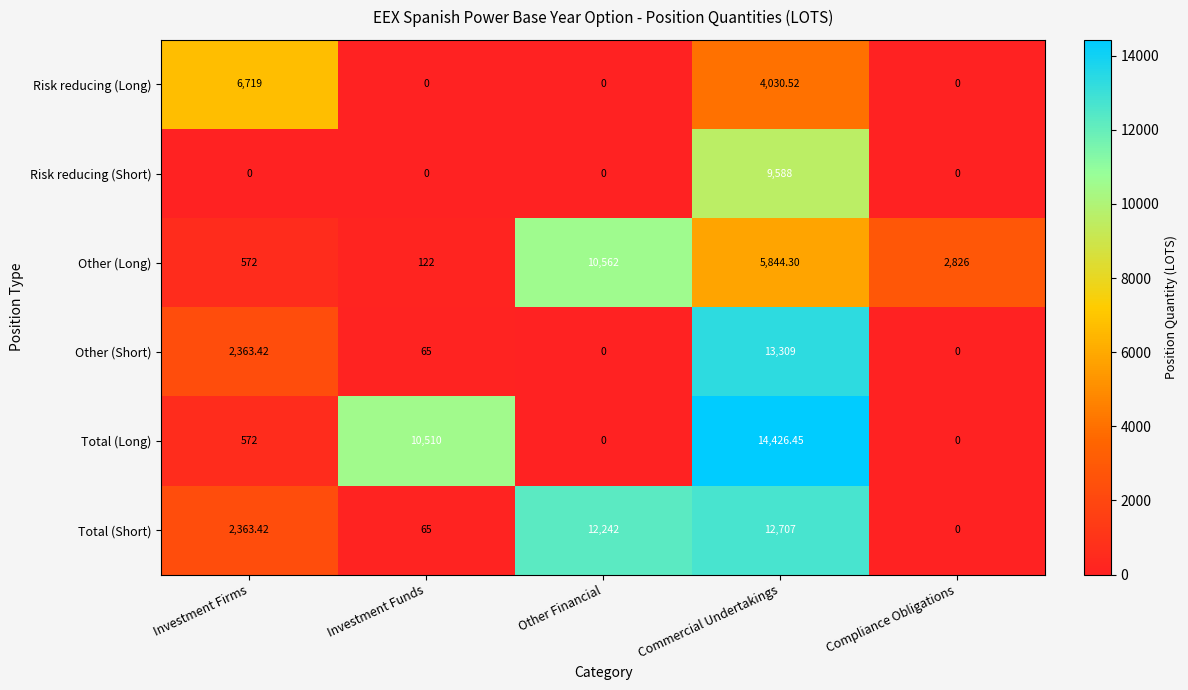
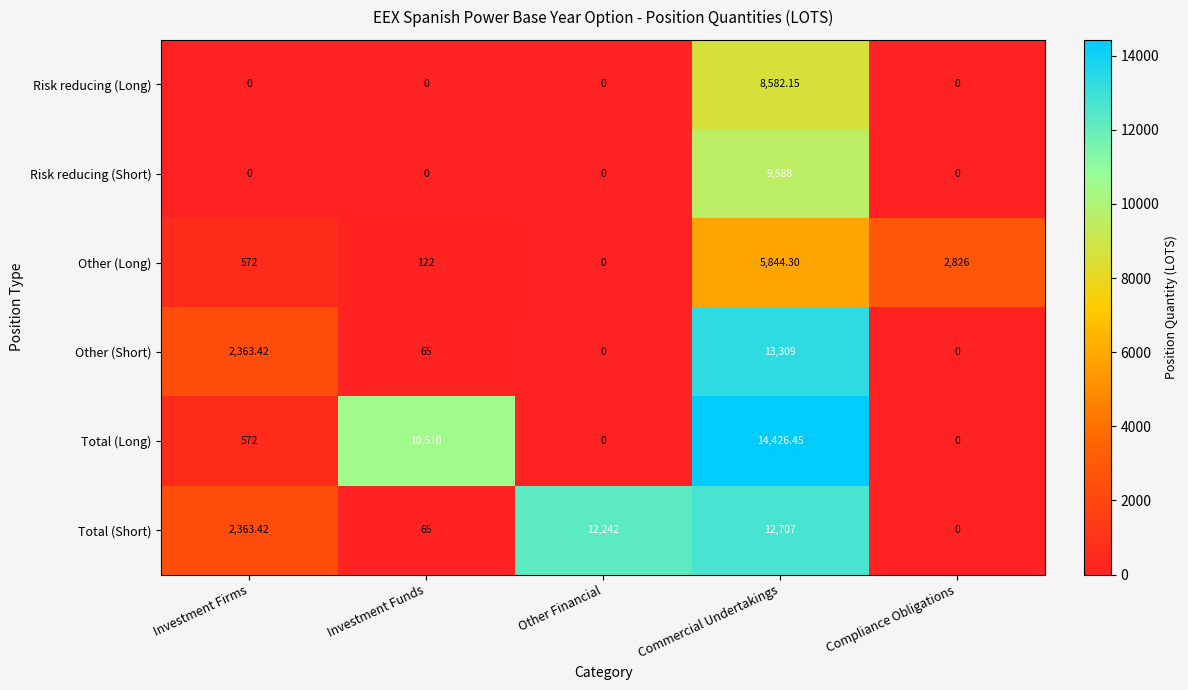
  {
    "Risk reducing (Long)": {
-     "Investment Firms": "6,719",
+     "Investment Firms": "0",
      "Investment Funds": "0",
      "Other Financial": "0",
-     "Commercial Undertakings": "4,030.52",
+     "Commercial Undertakings": "8,582.15",
      "Compliance Obligations": "0"
    },
    "Risk reducing (Short)": {
      "Investment Firms": "0",
      "Investment Funds": "0",
      "Other Financial": "0",
      "Commercial Undertakings": "9,588",
      "Compliance Obligations": "0"
    },
    "Other (Long)": {
      "Investment Firms": "572",
      "Investment Funds": "122",
-     "Other Financial": "10,562",
+     "Other Financial": "0",
      "Commercial Undertakings": "5,844.30",
      "Compliance Obligations": "2,826"
    },
    "Other (Short)": {
      "Investment Firms": "2,363.42",
      "Investment Funds": "65",
      "Other Financial": "0",
      "Commercial Undertakings": "13,309",
      "Compliance Obligations": "0"
    },
    "Total (Long)": {
      "Investment Firms": "572",
      "Investment Funds": "10,510",
      "Other Financial": "0",
      "Commercial Undertakings": "14,426.45",
      "Compliance Obligations": "0"
    },
    "Total (Short)": {
      "Investment Firms": "2,363.42",
      "Investment Funds": "65",
      "Other Financial": "12,242",
      "Commercial Undertakings": "12,707",
      "Compliance Obligations": "0"
    }
  }
